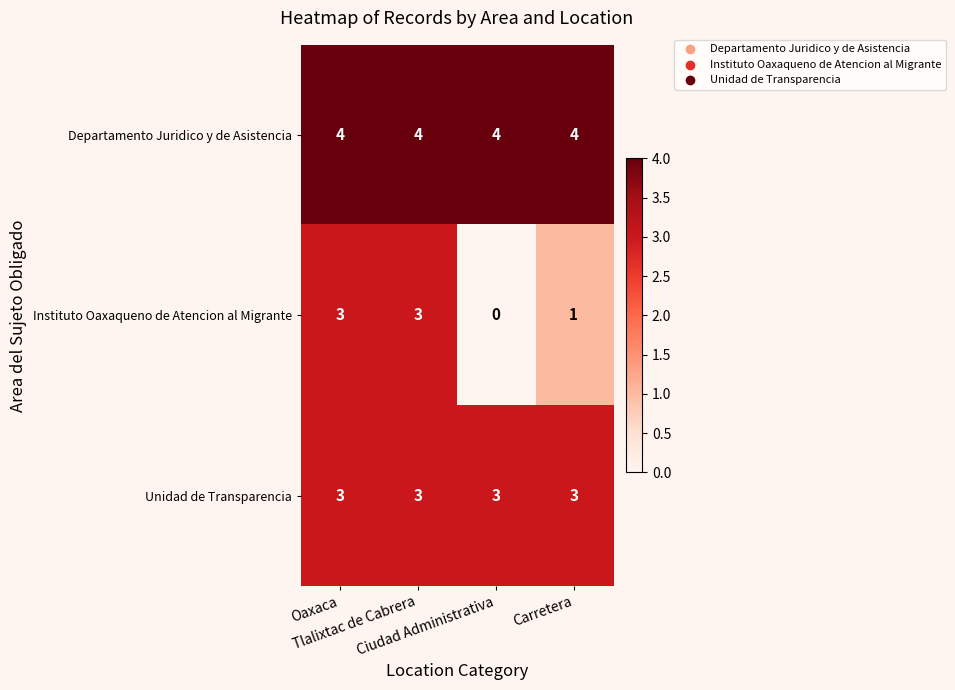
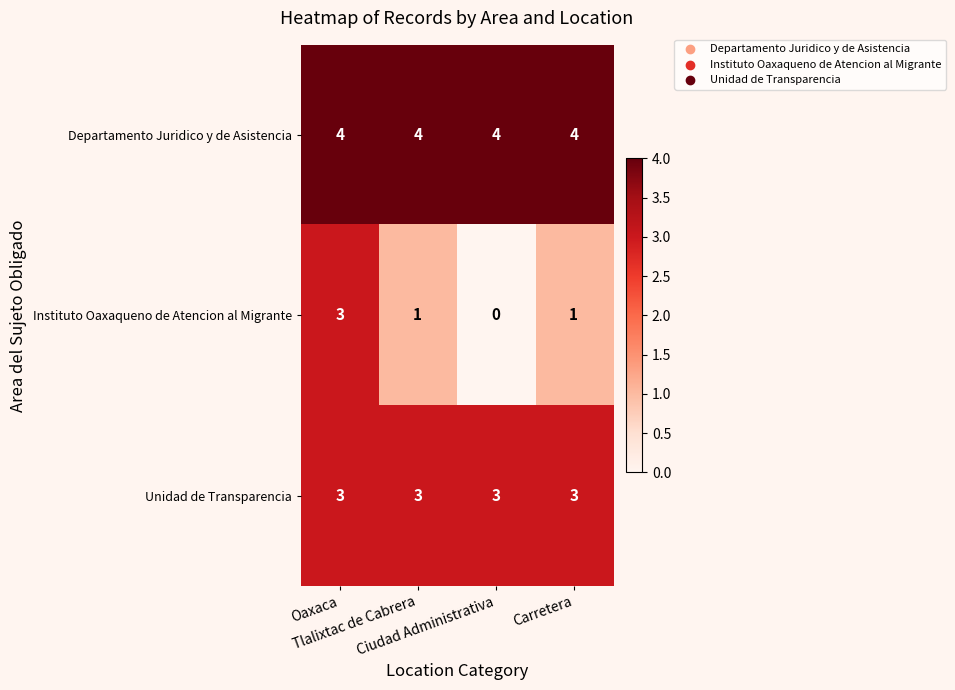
  {
    "Departamento Juridico y de Asistencia": {
      "Oaxaca": 4,
      "Tlalixtac de Cabrera": 4,
      "Ciudad Administrativa": 4,
      "Carretera": 4
    },
    "Instituto Oaxaqueno de Atencion al Migrante": {
      "Oaxaca": 3,
-     "Tlalixtac de Cabrera": 3,
+     "Tlalixtac de Cabrera": 1,
      "Ciudad Administrativa": 0,
      "Carretera": 1
    },
    "Unidad de Transparencia": {
      "Oaxaca": 3,
      "Tlalixtac de Cabrera": 3,
      "Ciudad Administrativa": 3,
      "Carretera": 3
    }
  }
